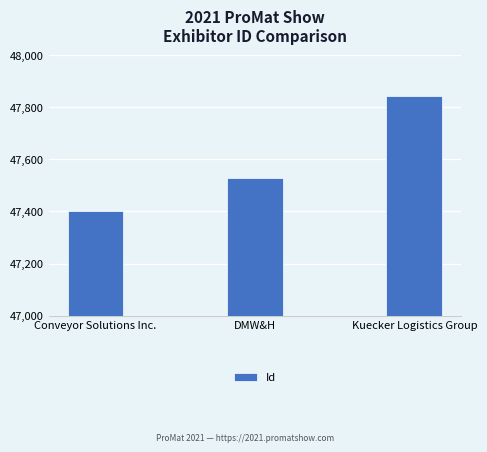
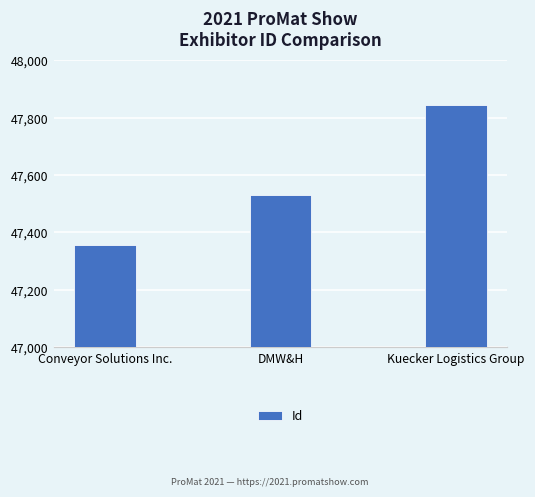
  {
-   "Conveyor Solutions Inc.": "47,400",
+   "Conveyor Solutions Inc.": "47,360",
    "DMW&H": "47,530",
    "Kuecker Logistics Group": "47,840"
  }
